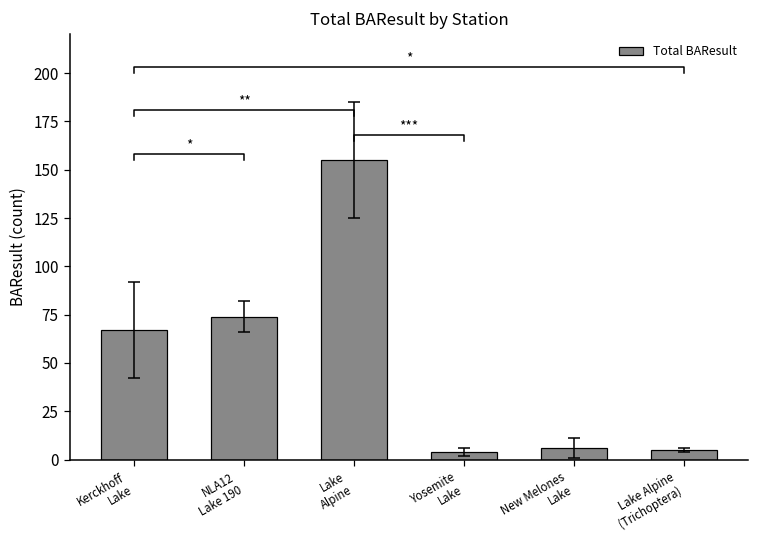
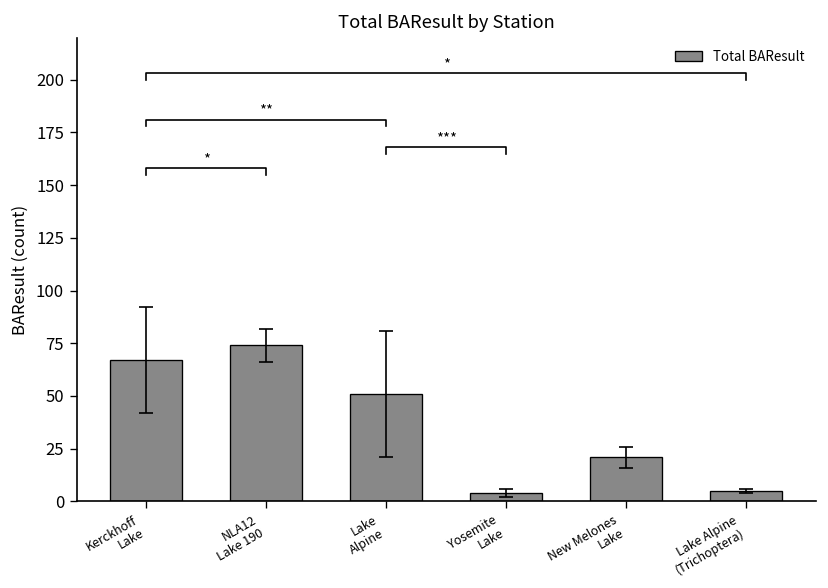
  {
    "Total BAResult": {
      "Kerckhoff Lake": 67,
      "NLA12 Lake 190": 74,
-     "Lake Alpine": 155,
+     "Lake Alpine": 51,
      "Yosemite Lake": 4,
-     "New Melones Lake": 6,
+     "New Melones Lake": 21,
      "Lake Alpine (Trichoptera)": 5
    }
  }
